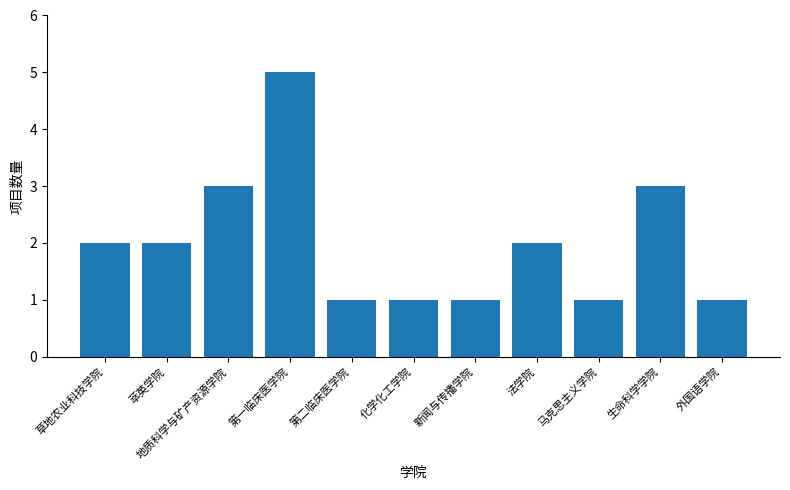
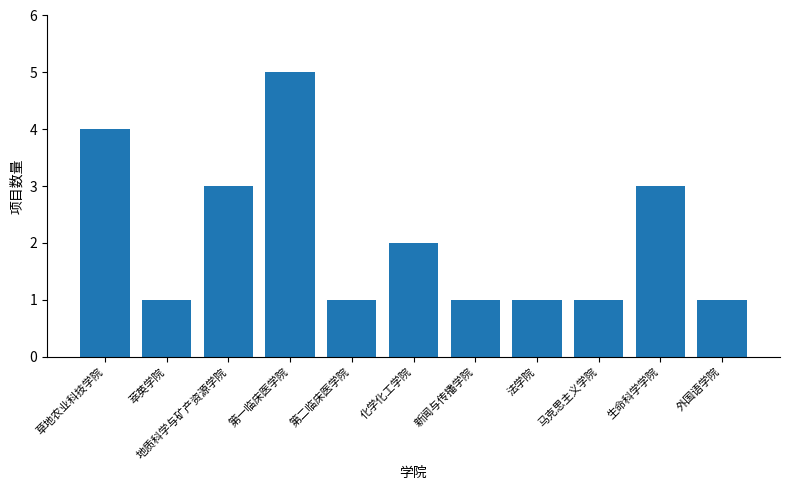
  {
-   "草地农业科技学院": 2,
-   "萃英学院": 2,
+   "草地农业科技学院": 4,
+   "萃英学院": 1,
    "地质科学与矿产资源学院": 3,
    "第一临床医学院": 5,
    "第二临床医学院": 1,
-   "化学化工学院": 1,
+   "化学化工学院": 2,
    "新闻与传播学院": 1,
-   "法学院": 2,
+   "法学院": 1,
    "马克思主义学院": 1,
    "生命科学学院": 3,
    "外国语学院": 1
  }
